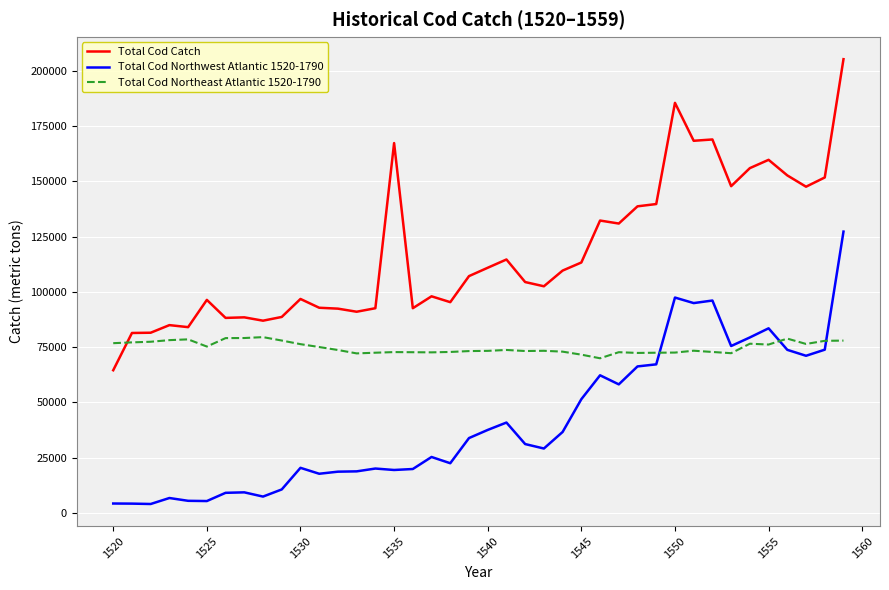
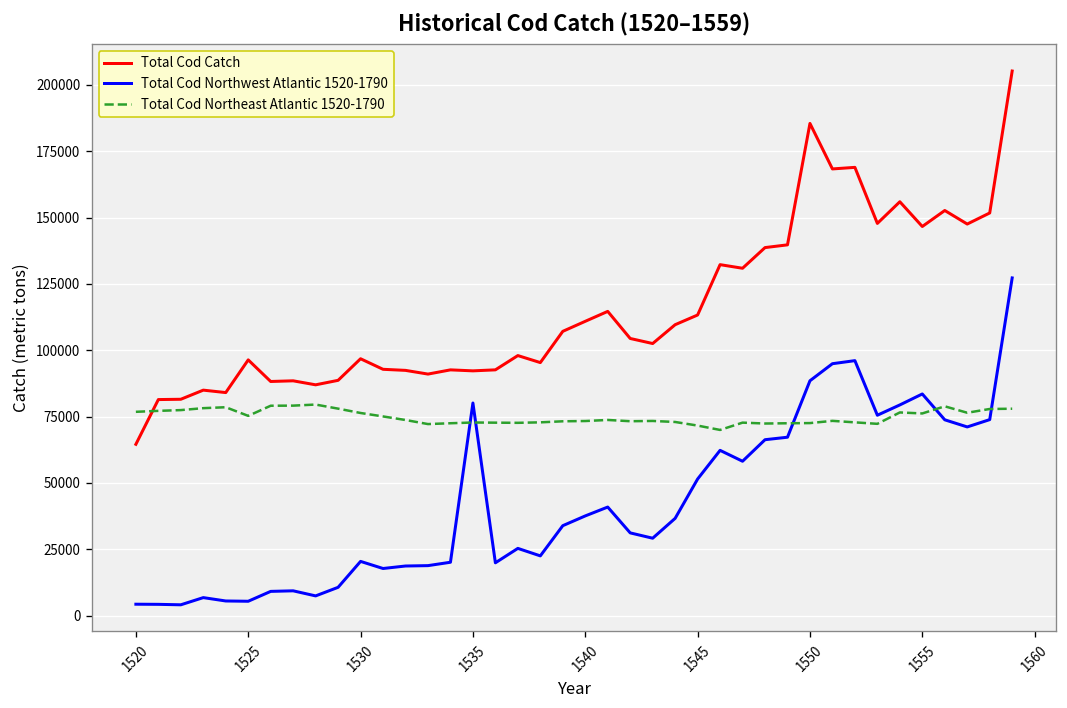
  {
    "Total Cod Catch": {
      "1520": 65000,
      "1525": 96000,
      "1530": 97000,
-     "1535": 167000,
+     "1535": 92000,
      "1540": 111000,
      "1545": 113000,
      "1550": 185000,
-     "1555": 160000
+     "1555": 147000
    },
    "Total Cod Northwest Atlantic 1520-1790": {
      "1520": 4000,
      "1525": 5000,
      "1530": 20000,
-     "1535": 19000,
+     "1535": 80000,
      "1540": 38000,
      "1545": 51000,
-     "1550": 97000,
+     "1550": 89000,
      "1555": 84000
    },
    "Total Cod Northeast Atlantic 1520-1790": {
      "1520": 77000,
      "1525": 75000,
      "1530": 76000,
      "1535": 73000,
      "1540": 73000,
      "1545": 72000,
      "1550": 73000,
      "1555": 76000
    }
  }
